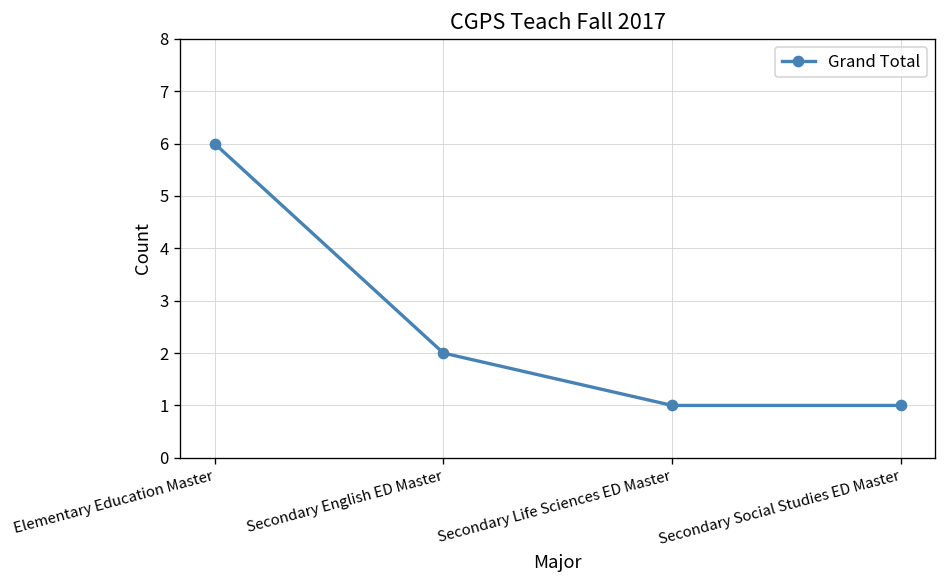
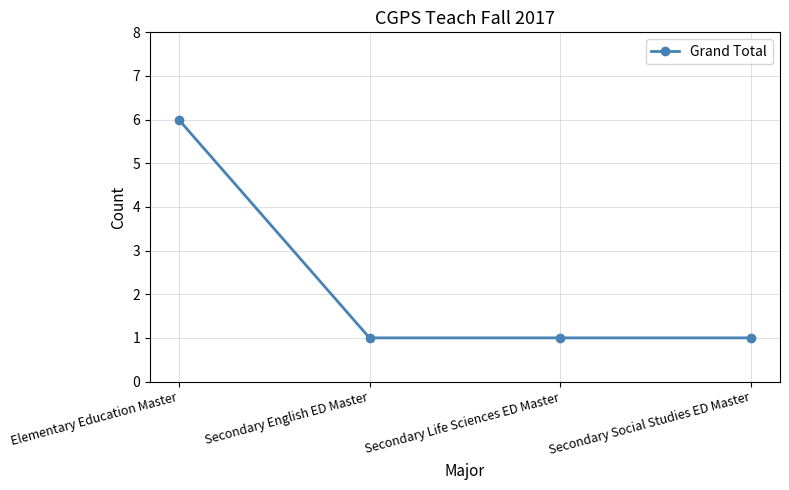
  {
    "Elementary Education Master": 6,
-   "Secondary English ED Master": 2,
+   "Secondary English ED Master": 1,
    "Secondary Life Sciences ED Master": 1,
    "Secondary Social Studies ED Master": 1
  }
